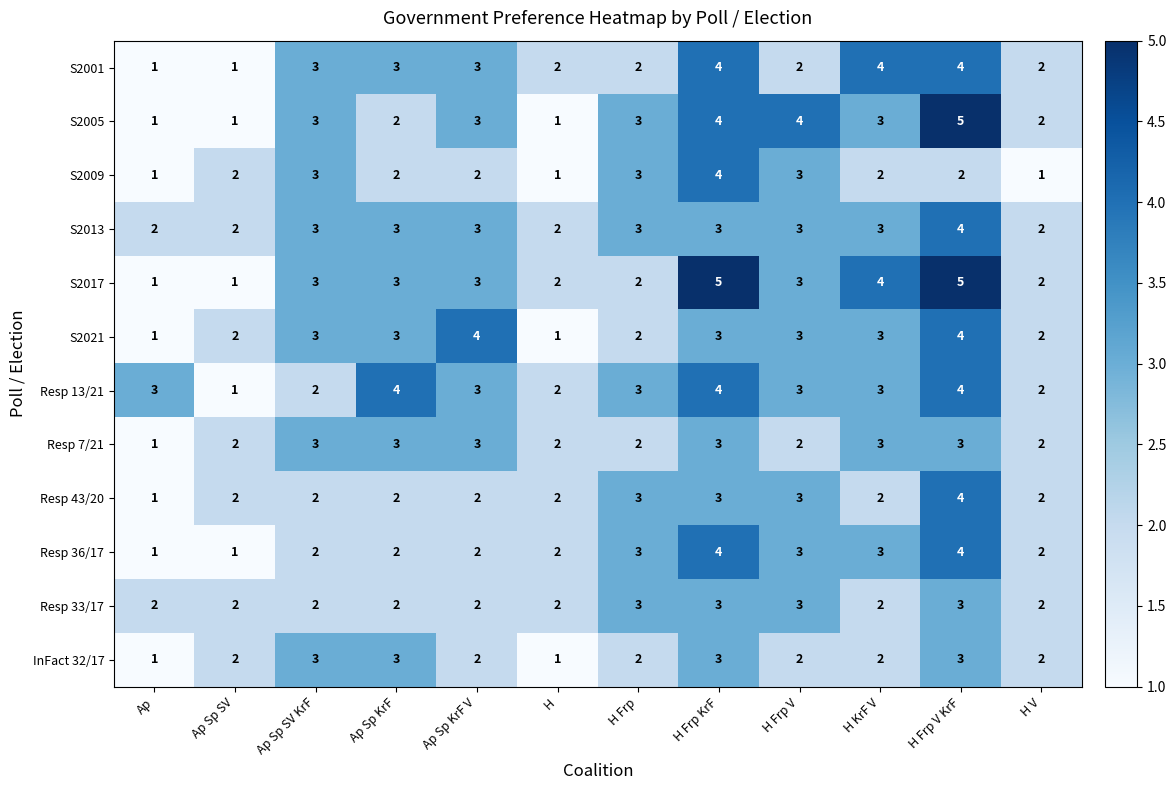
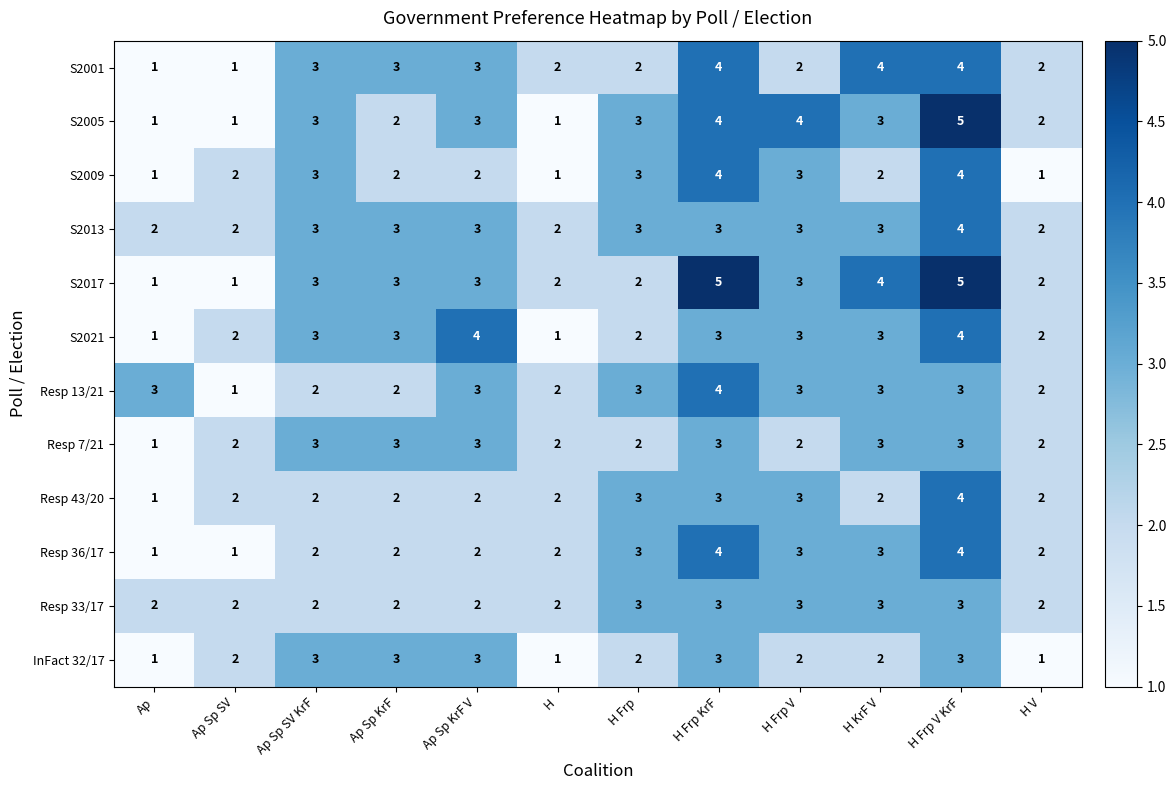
  {
    "S2001": {
      "Ap": 1,
      "Ap Sp SV": 1,
      "Ap Sp SV KrF": 3,
      "Ap Sp KrF": 3,
      "Ap Sp KrF V": 3,
      "H": 2,
      "H Frp": 2,
      "H Frp KrF": 4,
      "H Frp V": 2,
      "H KrF V": 4,
      "H Frp V KrF": 4,
      "H V": 2
    },
    "S2005": {
      "Ap": 1,
      "Ap Sp SV": 1,
      "Ap Sp SV KrF": 3,
      "Ap Sp KrF": 2,
      "Ap Sp KrF V": 3,
      "H": 1,
      "H Frp": 3,
      "H Frp KrF": 4,
      "H Frp V": 4,
      "H KrF V": 3,
      "H Frp V KrF": 5,
      "H V": 2
    },
    "S2009": {
      "Ap": 1,
      "Ap Sp SV": 2,
      "Ap Sp SV KrF": 3,
      "Ap Sp KrF": 2,
      "Ap Sp KrF V": 2,
      "H": 1,
      "H Frp": 3,
      "H Frp KrF": 4,
      "H Frp V": 3,
      "H KrF V": 2,
-     "H Frp V KrF": 2,
+     "H Frp V KrF": 4,
      "H V": 1
    },
    "S2013": {
      "Ap": 2,
      "Ap Sp SV": 2,
      "Ap Sp SV KrF": 3,
      "Ap Sp KrF": 3,
      "Ap Sp KrF V": 3,
      "H": 2,
      "H Frp": 3,
      "H Frp KrF": 3,
      "H Frp V": 3,
      "H KrF V": 3,
      "H Frp V KrF": 4,
      "H V": 2
    },
    "S2017": {
      "Ap": 1,
      "Ap Sp SV": 1,
      "Ap Sp SV KrF": 3,
      "Ap Sp KrF": 3,
      "Ap Sp KrF V": 3,
      "H": 2,
      "H Frp": 2,
      "H Frp KrF": 5,
      "H Frp V": 3,
      "H KrF V": 4,
      "H Frp V KrF": 5,
      "H V": 2
    },
    "S2021": {
      "Ap": 1,
      "Ap Sp SV": 2,
      "Ap Sp SV KrF": 3,
      "Ap Sp KrF": 3,
      "Ap Sp KrF V": 4,
      "H": 1,
      "H Frp": 2,
      "H Frp KrF": 3,
      "H Frp V": 3,
      "H KrF V": 3,
      "H Frp V KrF": 4,
      "H V": 2
    },
    "Resp 13/21": {
      "Ap": 3,
      "Ap Sp SV": 1,
      "Ap Sp SV KrF": 2,
-     "Ap Sp KrF": 4,
+     "Ap Sp KrF": 2,
      "Ap Sp KrF V": 3,
      "H": 2,
      "H Frp": 3,
      "H Frp KrF": 4,
      "H Frp V": 3,
      "H KrF V": 3,
-     "H Frp V KrF": 4,
+     "H Frp V KrF": 3,
      "H V": 2
    },
    "Resp 7/21": {
      "Ap": 1,
      "Ap Sp SV": 2,
      "Ap Sp SV KrF": 3,
      "Ap Sp KrF": 3,
      "Ap Sp KrF V": 3,
      "H": 2,
      "H Frp": 2,
      "H Frp KrF": 3,
      "H Frp V": 2,
      "H KrF V": 3,
      "H Frp V KrF": 3,
      "H V": 2
    },
    "Resp 43/20": {
      "Ap": 1,
      "Ap Sp SV": 2,
      "Ap Sp SV KrF": 2,
      "Ap Sp KrF": 2,
      "Ap Sp KrF V": 2,
      "H": 2,
      "H Frp": 3,
      "H Frp KrF": 3,
      "H Frp V": 3,
      "H KrF V": 2,
      "H Frp V KrF": 4,
      "H V": 2
    },
    "Resp 36/17": {
      "Ap": 1,
      "Ap Sp SV": 1,
      "Ap Sp SV KrF": 2,
      "Ap Sp KrF": 2,
      "Ap Sp KrF V": 2,
      "H": 2,
      "H Frp": 3,
      "H Frp KrF": 4,
      "H Frp V": 3,
      "H KrF V": 3,
      "H Frp V KrF": 4,
      "H V": 2
    },
    "Resp 33/17": {
      "Ap": 2,
      "Ap Sp SV": 2,
      "Ap Sp SV KrF": 2,
      "Ap Sp KrF": 2,
      "Ap Sp KrF V": 2,
      "H": 2,
      "H Frp": 3,
      "H Frp KrF": 3,
      "H Frp V": 3,
-     "H KrF V": 2,
+     "H KrF V": 3,
      "H Frp V KrF": 3,
      "H V": 2
    },
    "InFact 32/17": {
      "Ap": 1,
      "Ap Sp SV": 2,
      "Ap Sp SV KrF": 3,
      "Ap Sp KrF": 3,
-     "Ap Sp KrF V": 2,
+     "Ap Sp KrF V": 3,
      "H": 1,
      "H Frp": 2,
      "H Frp KrF": 3,
      "H Frp V": 2,
      "H KrF V": 2,
      "H Frp V KrF": 3,
-     "H V": 2
+     "H V": 1
    }
  }
